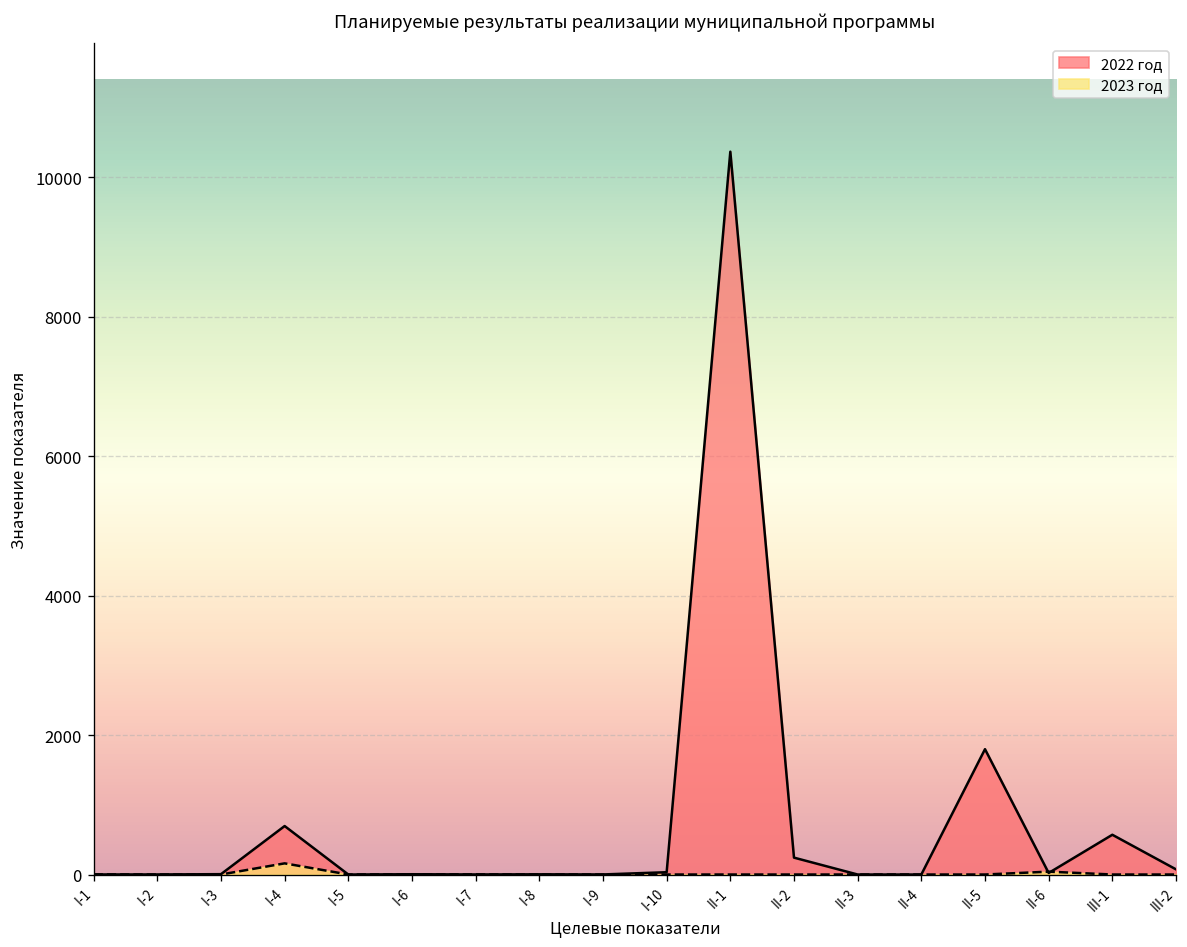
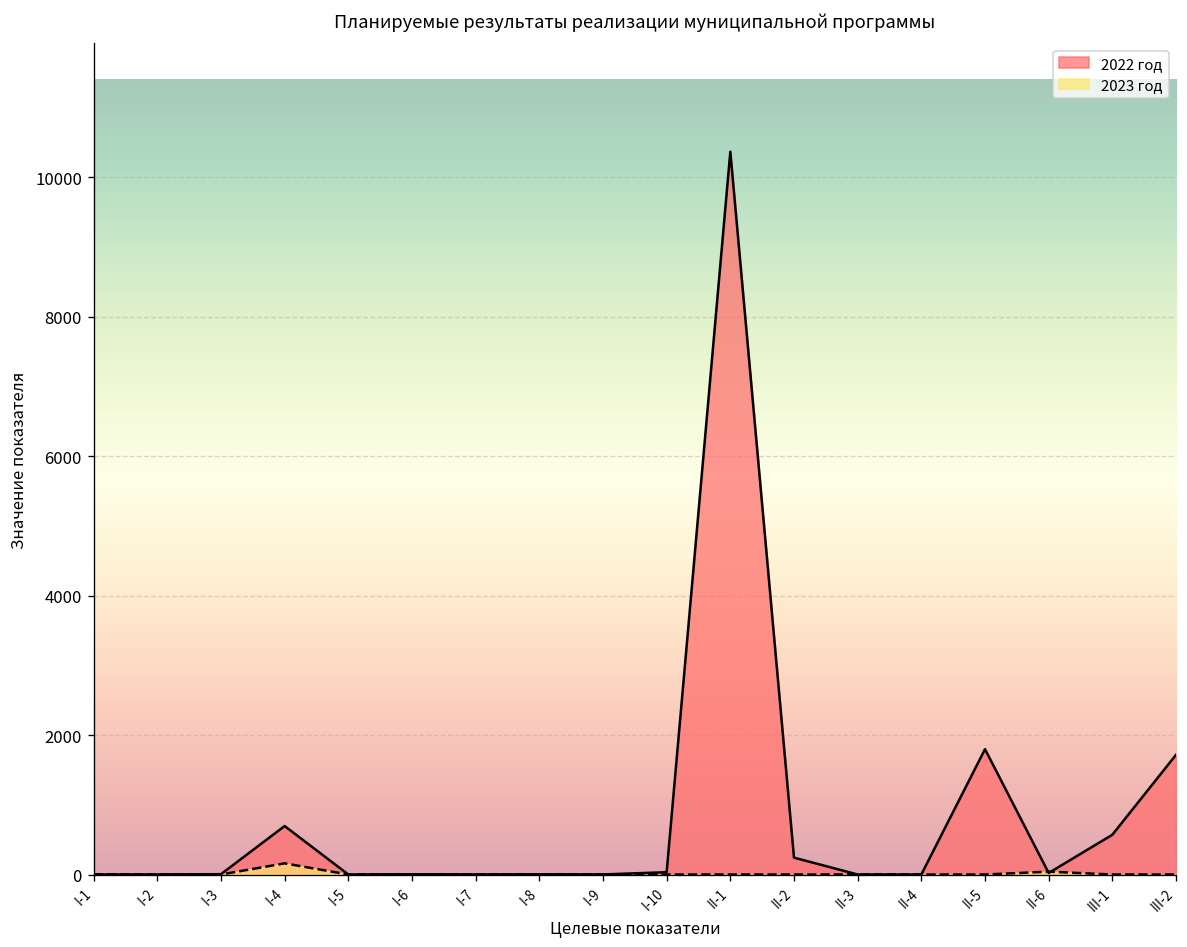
  {
    "2022 год": {
      "I-4": 700,
      "II-1": 10400,
      "II-2": 200,
      "II-5": 1800,
      "III-1": 600,
-     "III-2": 100
+     "III-2": 1700
    },
    "2023 год": {
      "I-4": 200,
      "II-1": 0,
      "II-2": 0,
      "II-5": 0,
      "III-1": 0,
      "III-2": 0
    }
  }
